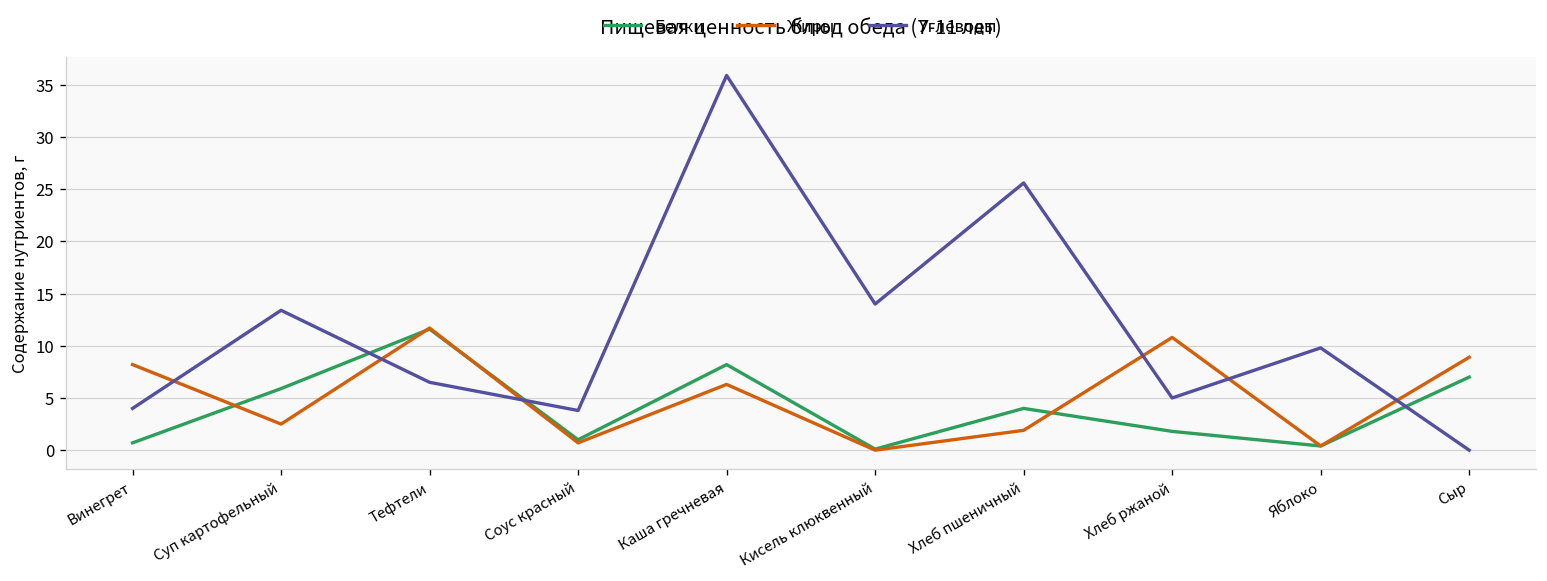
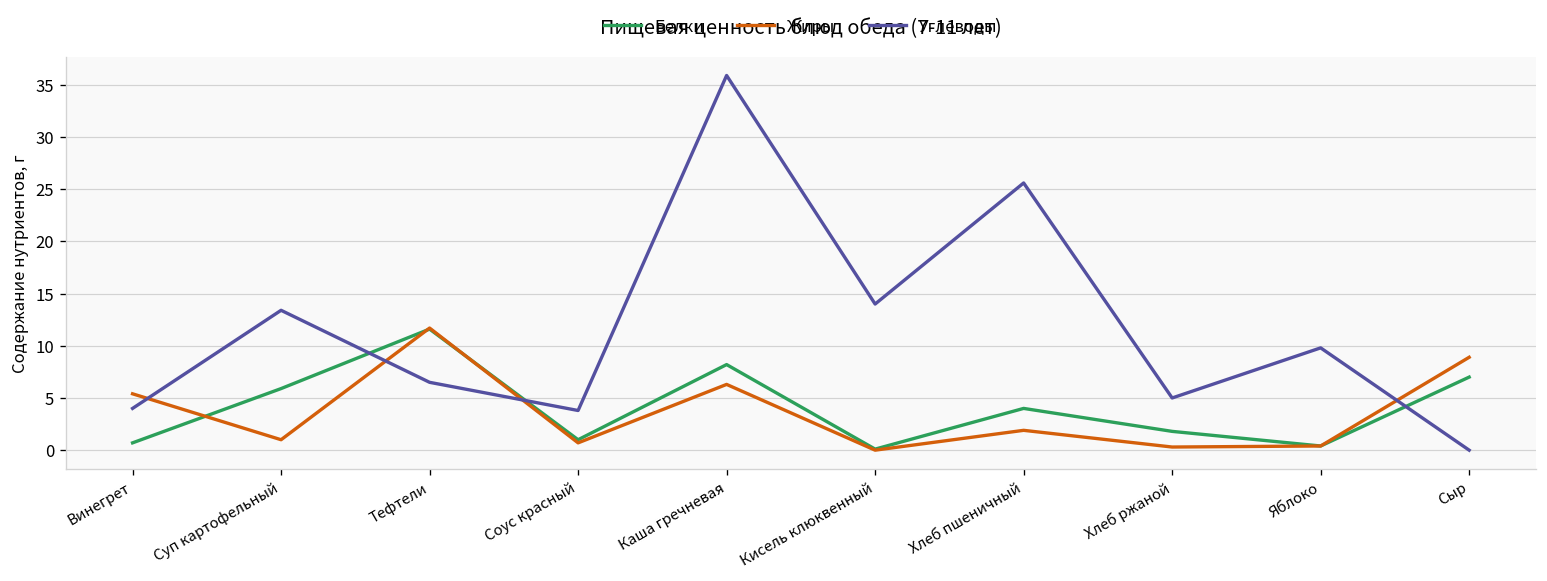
  {
    "Белки": {
      "Винегрет": 1,
      "Суп картофельный": 6,
      "Соус красный": 1,
      "Каша гречневая": 8,
      "Хлеб пшеничный": 4,
      "Хлеб ржаной": 2,
      "Сыр": 7
    },
    "Жиры": {
-     "Винегрет": 8,
-     "Суп картофельный": 3,
+     "Винегрет": 5,
+     "Суп картофельный": 1,
      "Соус красный": 1,
      "Каша гречневая": 6,
      "Хлеб пшеничный": 2,
-     "Хлеб ржаной": 11,
+     "Хлеб ржаной": 0,
      "Сыр": 9
    },
    "Углеводы": {
      "Винегрет": 4,
      "Суп картофельный": 13,
      "Тефтели": 7,
      "Соус красный": 4,
      "Каша гречневая": 36,
      "Кисель клюквенный": 14,
      "Хлеб пшеничный": 26,
      "Хлеб ржаной": 5,
      "Яблоко": 10,
      "Сыр": 0
    }
  }
